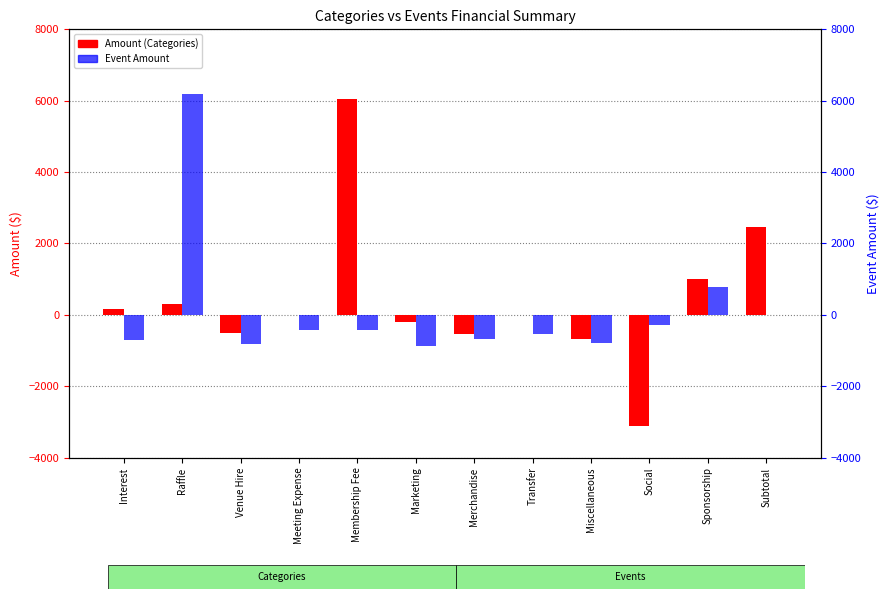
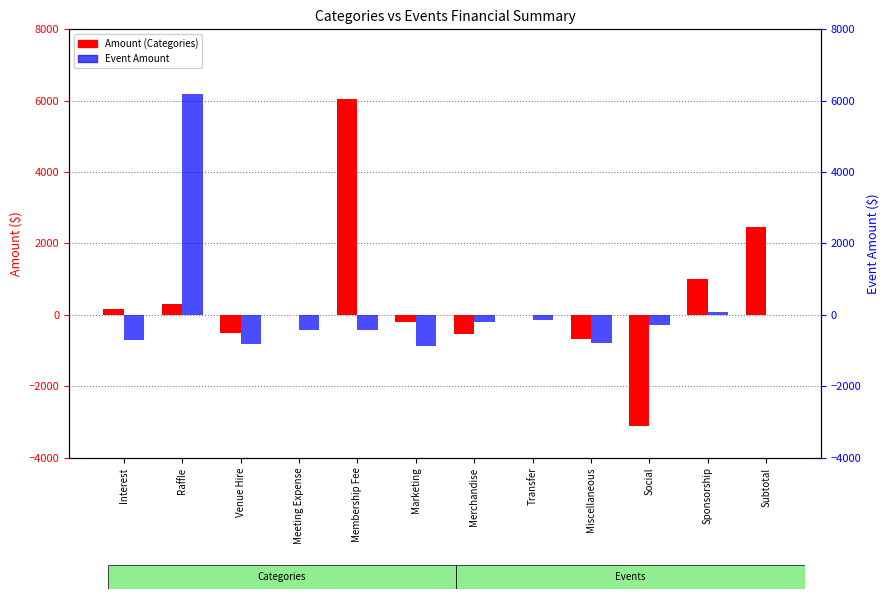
  {
    "Event Amount": {
      "Interest": -700,
      "Raffle": 6200,
      "Venue Hire": -800,
      "Meeting Expense": -400,
      "Membership Fee": -400,
      "Marketing": -900,
-     "Merchandise": -700,
-     "Transfer": -500,
+     "Merchandise": -200,
+     "Transfer": -200,
      "Miscellaneous": -800,
      "Social": -300,
-     "Sponsorship": 800,
+     "Sponsorship": 100,
      "Subtotal": 0
    }
  }
